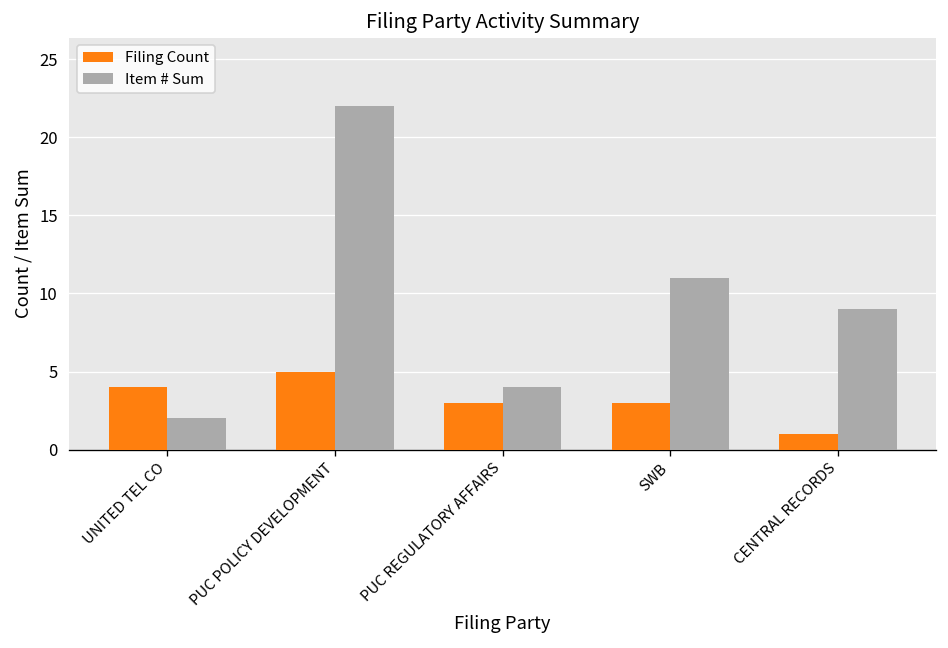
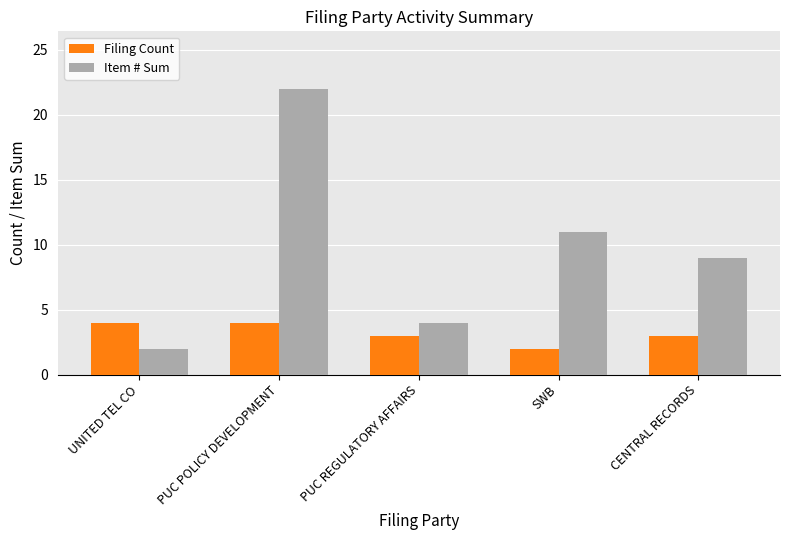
  {
    "Filing Count": {
      "UNITED TEL CO": 4,
-     "PUC POLICY DEVELOPMENT": 5,
+     "PUC POLICY DEVELOPMENT": 4,
      "PUC REGULATORY AFFAIRS": 3,
-     "SWB": 3,
-     "CENTRAL RECORDS": 1
+     "SWB": 2,
+     "CENTRAL RECORDS": 3
    },
    "Item # Sum": {
      "UNITED TEL CO": 2,
      "PUC POLICY DEVELOPMENT": 22,
      "PUC REGULATORY AFFAIRS": 4,
      "SWB": 11,
      "CENTRAL RECORDS": 9
    }
  }
